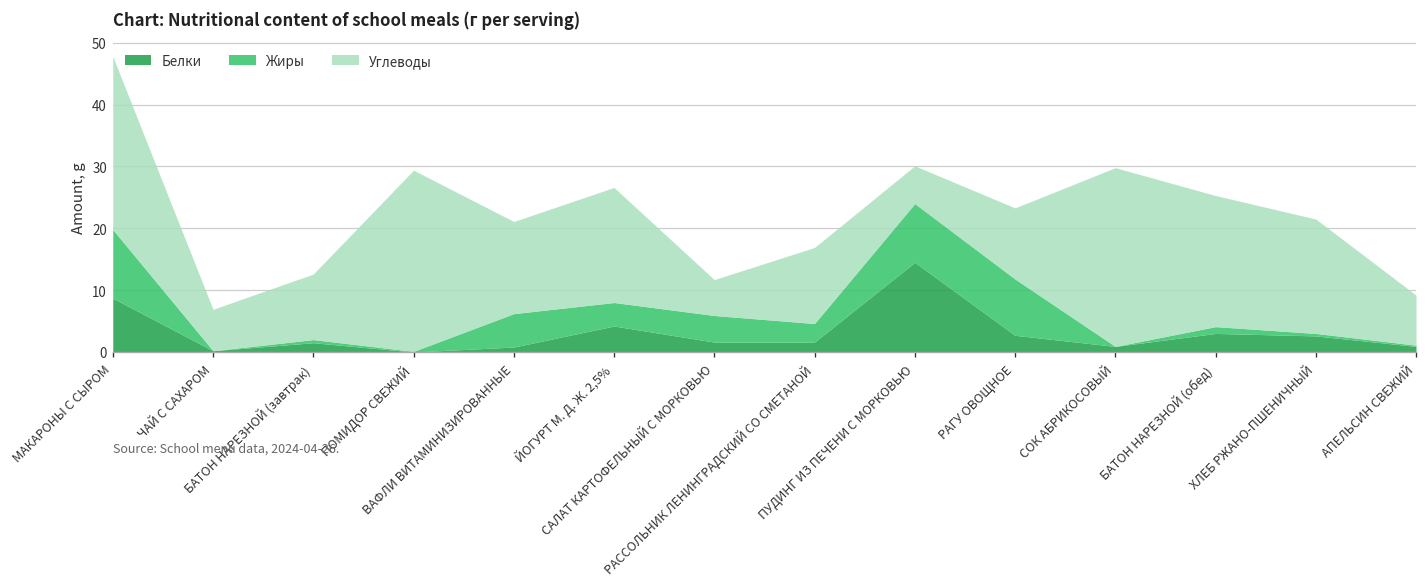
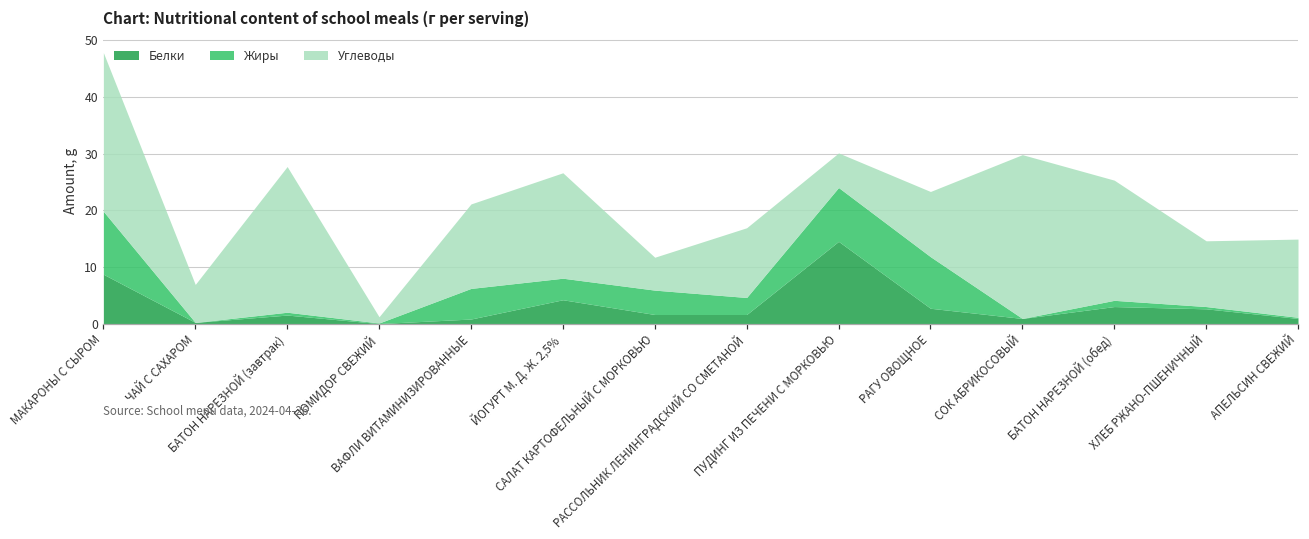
  {
    "Углеводы": {
      "МАКАРОНЫ С СЫРОМ": 28,
      "ЧАЙ С САХАРОМ": 7,
-     "БАТОН НАРЕЗНОЙ (завтрак)": 11,
-     "ПОМИДОР СВЕЖИЙ": 29,
+     "БАТОН НАРЕЗНОЙ (завтрак)": 26,
+     "ПОМИДОР СВЕЖИЙ": 1,
      "ВАФЛИ ВИТАМИНИЗИРОВАННЫЕ": 15,
      "ЙОГУРТ М. Д. Ж. 2,5%": 19,
      "САЛАТ КАРТОФЕЛЬНЫЙ С МОРКОВЬЮ": 6,
      "РАССОЛЬНИК ЛЕНИНГРАДСКИЙ СО СМЕТАНОЙ": 12,
      "ПУДИНГ ИЗ ПЕЧЕНИ С МОРКОВЬЮ": 6,
      "РАГУ ОВОЩНОЕ": 12,
      "СОК АБРИКОСОВЫЙ": 29,
      "БАТОН НАРЕЗНОЙ (обед)": 21,
-     "ХЛЕБ РЖАНО-ПШЕНИЧНЫЙ": 19,
-     "АПЕЛЬСИН СВЕЖИЙ": 8
+     "ХЛЕБ РЖАНО-ПШЕНИЧНЫЙ": 12,
+     "АПЕЛЬСИН СВЕЖИЙ": 14
    }
  }
